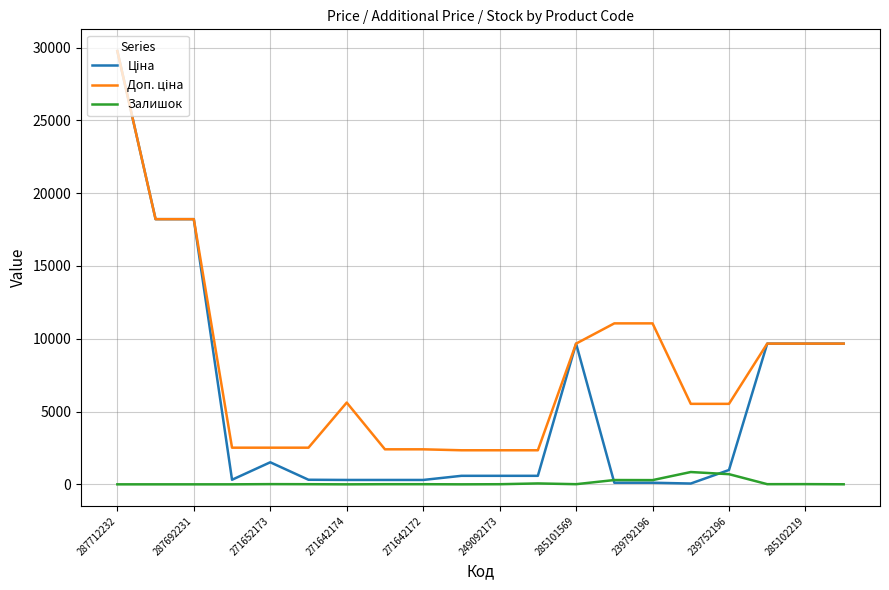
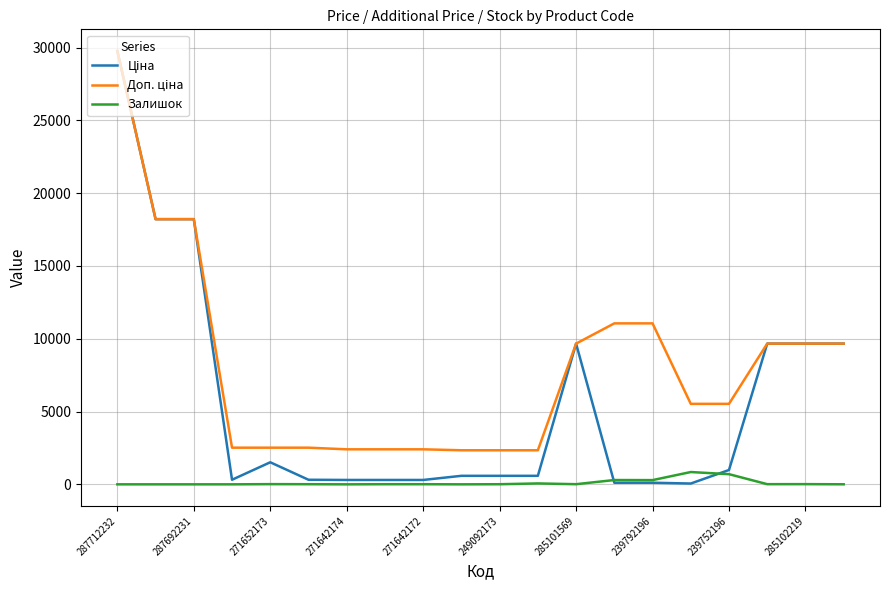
  {
    "Ціна": {
      "271652173": 1500,
      "271642174": 300,
      "271642172": 300,
      "249092173": 600,
      "239792196": 100,
      "239752196": 1000
    },
    "Доп. ціна": {
      "271652173": 2500,
-     "271642174": 5600,
+     "271642174": 2400,
      "271642172": 2400,
      "249092173": 2300,
      "239792196": 11100,
      "239752196": 5500
    },
    "Залишок": {
      "287712232": 0,
      "287692231": 0,
      "271652173": 0,
      "271642174": 0,
      "271642172": 0,
      "249092173": 0,
      "285101569": 0,
      "239792196": 300,
      "239752196": 700,
      "285102219": 0
    }
  }
